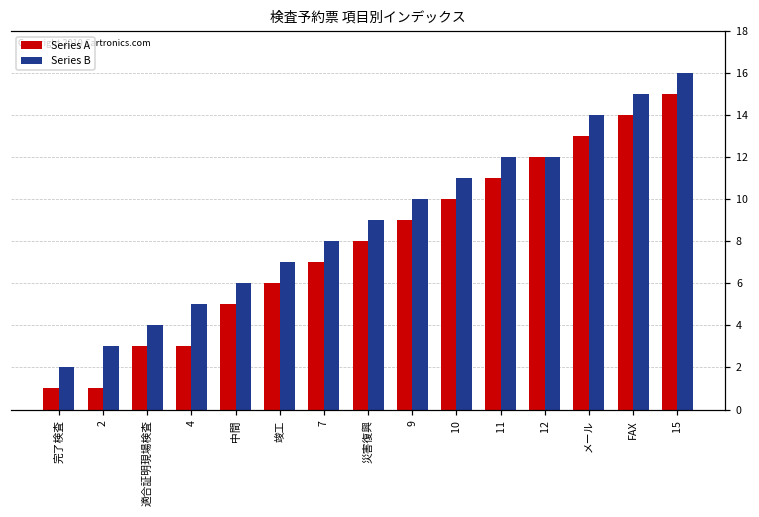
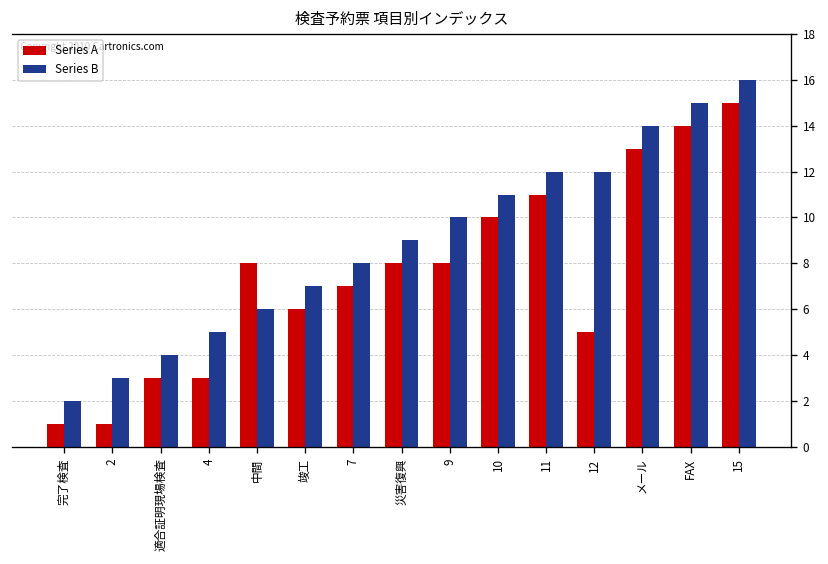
  {
    "Series A": {
      "完了検査": 1,
      "2": 1,
      "適合証明現場検査": 3,
      "4": 3,
-     "中間": 5,
+     "中間": 8,
      "竣工": 6,
      "7": 7,
      "災害復興": 8,
-     "9": 9,
+     "9": 8,
      "10": 10,
      "11": 11,
-     "12": 12,
+     "12": 5,
      "メール": 13,
      "FAX": 14,
      "15": 15
    },
    "Series B": {
      "完了検査": 2,
      "2": 3,
      "適合証明現場検査": 4,
      "4": 5,
      "中間": 6,
      "竣工": 7,
      "7": 8,
      "災害復興": 9,
      "9": 10,
      "10": 11,
      "11": 12,
      "12": 12,
      "メール": 14,
      "FAX": 15,
      "15": 16
    }
  }
